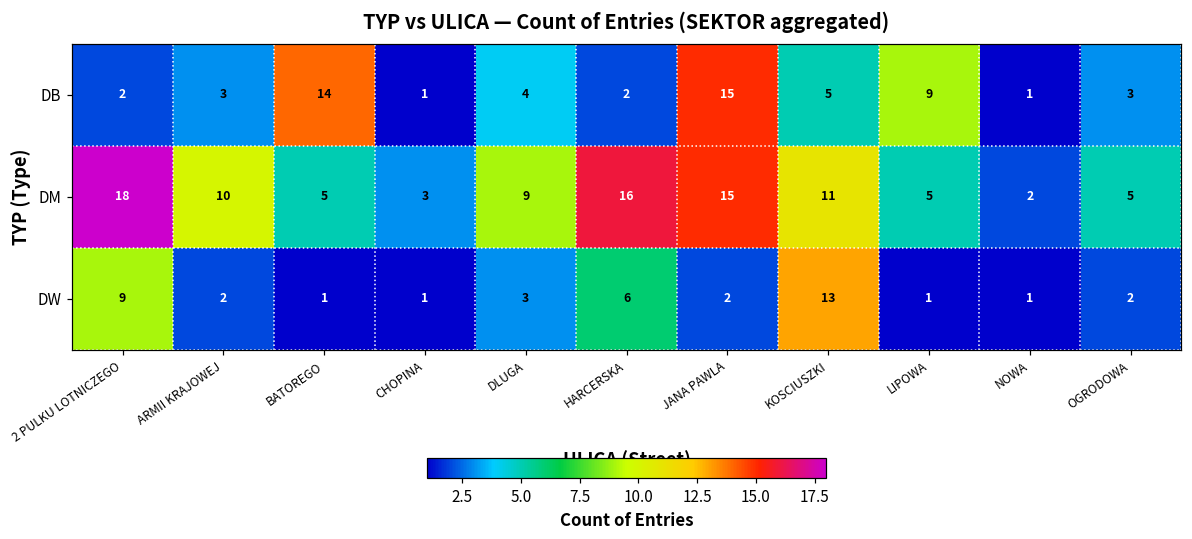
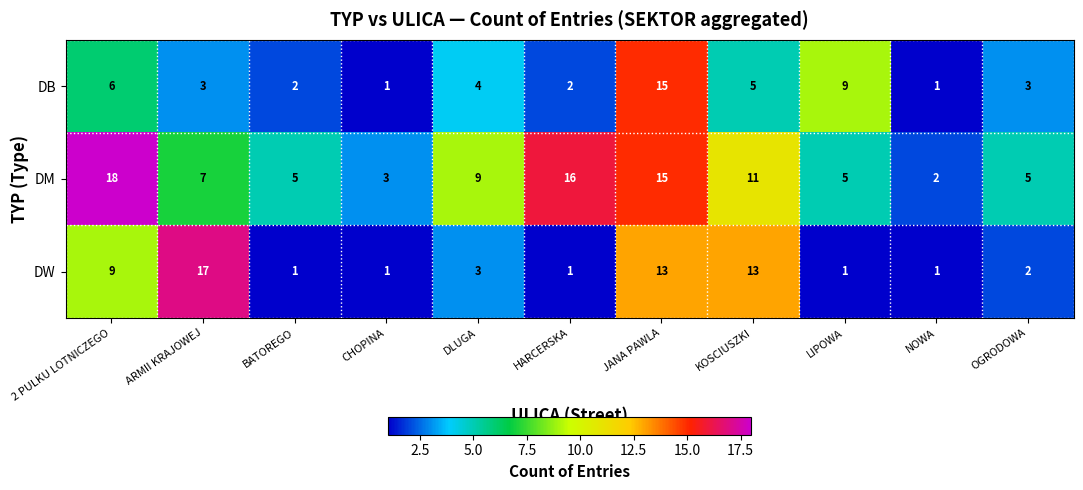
  {
    "DB": {
-     "2 PULKU LOTNICZEGO": 2,
+     "2 PULKU LOTNICZEGO": 6,
      "ARMII KRAJOWEJ": 3,
-     "BATOREGO": 14,
+     "BATOREGO": 2,
      "CHOPINA": 1,
      "DLUGA": 4,
      "HARCERSKA": 2,
      "JANA PAWLA": 15,
      "KOSCIUSZKI": 5,
      "LIPOWA": 9,
      "NOWA": 1,
      "OGRODOWA": 3
    },
    "DM": {
      "2 PULKU LOTNICZEGO": 18,
-     "ARMII KRAJOWEJ": 10,
+     "ARMII KRAJOWEJ": 7,
      "BATOREGO": 5,
      "CHOPINA": 3,
      "DLUGA": 9,
      "HARCERSKA": 16,
      "JANA PAWLA": 15,
      "KOSCIUSZKI": 11,
      "LIPOWA": 5,
      "NOWA": 2,
      "OGRODOWA": 5
    },
    "DW": {
      "2 PULKU LOTNICZEGO": 9,
-     "ARMII KRAJOWEJ": 2,
+     "ARMII KRAJOWEJ": 17,
      "BATOREGO": 1,
      "CHOPINA": 1,
      "DLUGA": 3,
-     "HARCERSKA": 6,
-     "JANA PAWLA": 2,
+     "HARCERSKA": 1,
+     "JANA PAWLA": 13,
      "KOSCIUSZKI": 13,
      "LIPOWA": 1,
      "NOWA": 1,
      "OGRODOWA": 2
    }
  }
